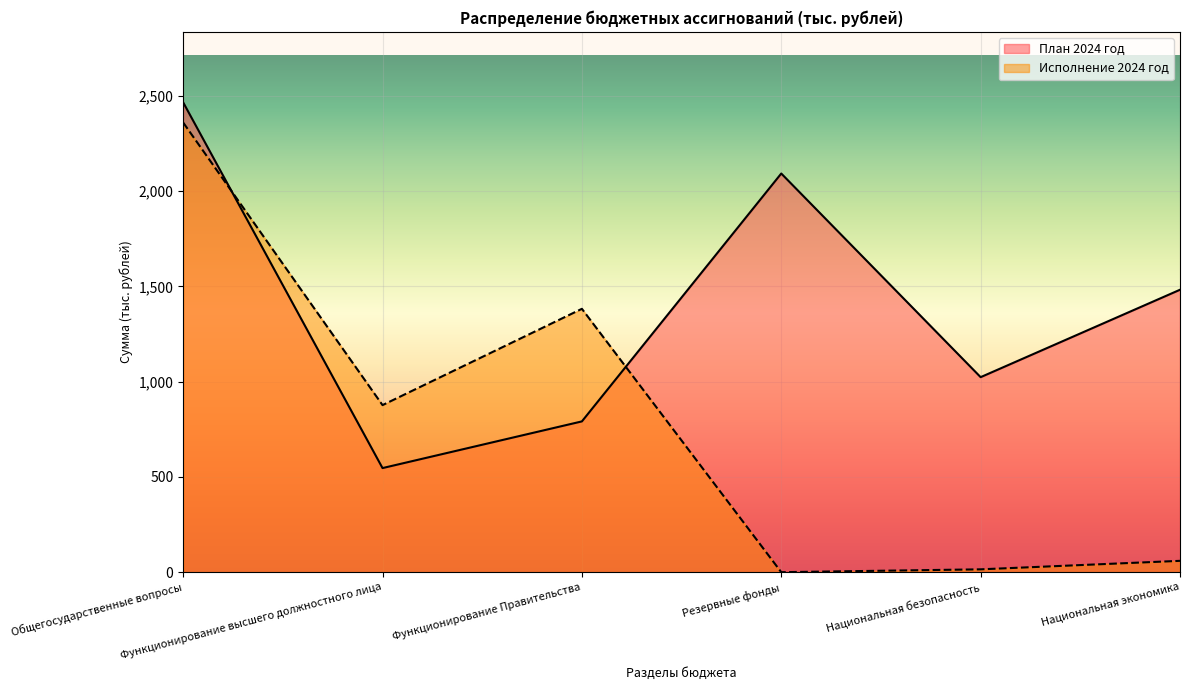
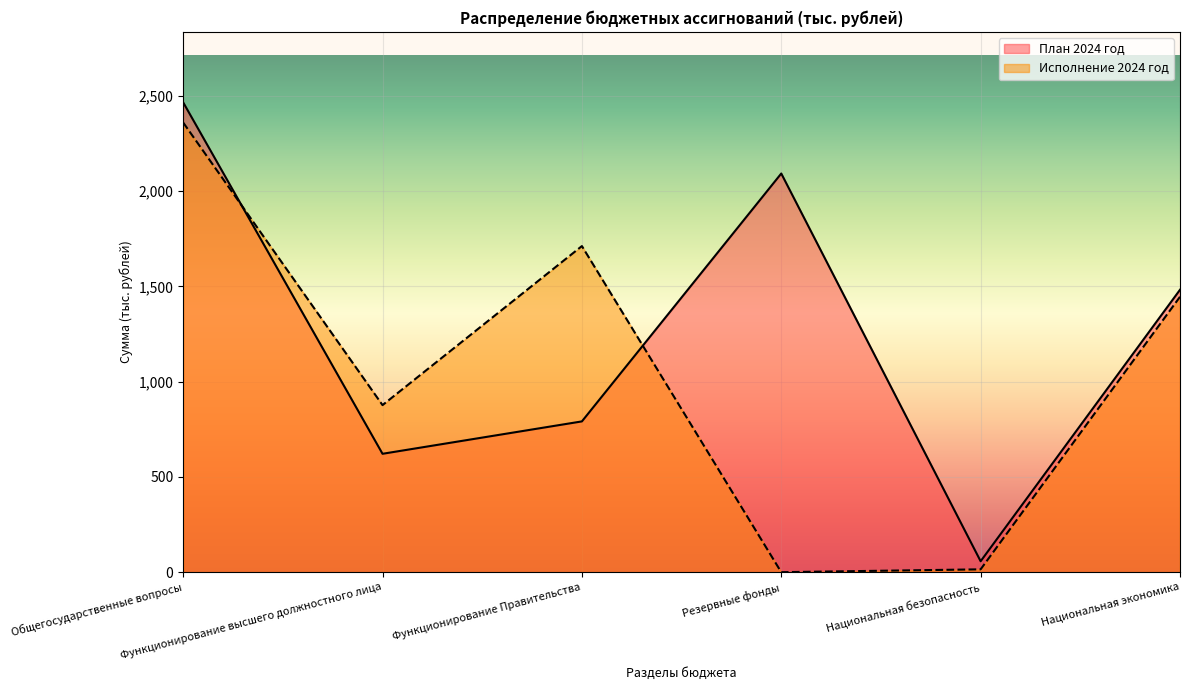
  {
    "План 2024 год": {
      "Общегосударственные вопросы": "2,470",
-     "Функционирование высшего должностного лица": "550",
+     "Функционирование высшего должностного лица": "620",
      "Функционирование Правительства": "790",
      "Резервные фонды": "2,090",
-     "Национальная безопасность": "1,020",
+     "Национальная безопасность": "60",
      "Национальная экономика": "1,480"
    },
    "Исполнение 2024 год": {
      "Общегосударственные вопросы": "2,360",
      "Функционирование высшего должностного лица": "880",
-     "Функционирование Правительства": "1,380",
+     "Функционирование Правительства": "1,710",
      "Резервные фонды": "0",
      "Национальная безопасность": "10",
-     "Национальная экономика": "60"
+     "Национальная экономика": "1,450"
    }
  }
